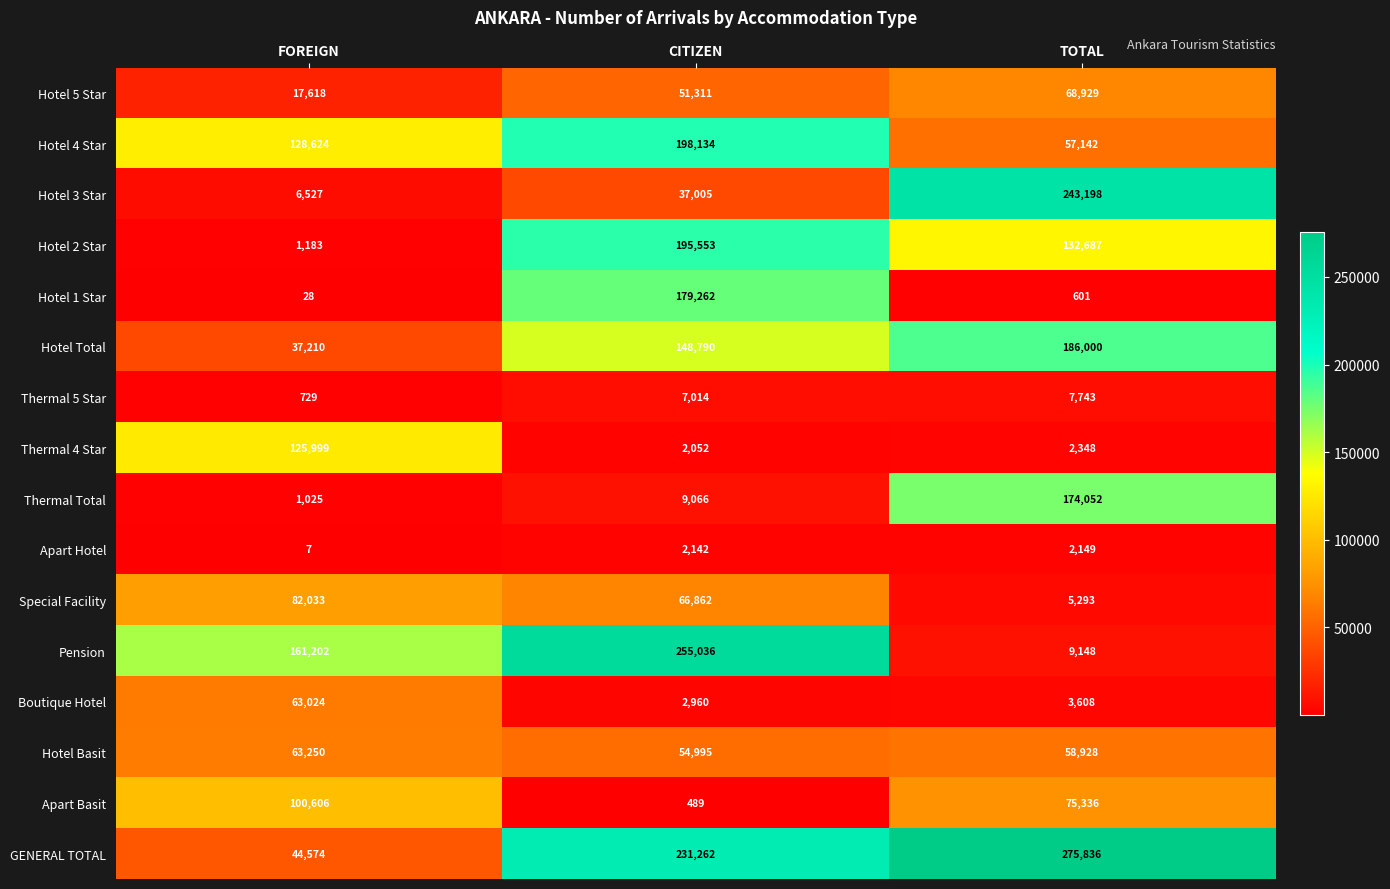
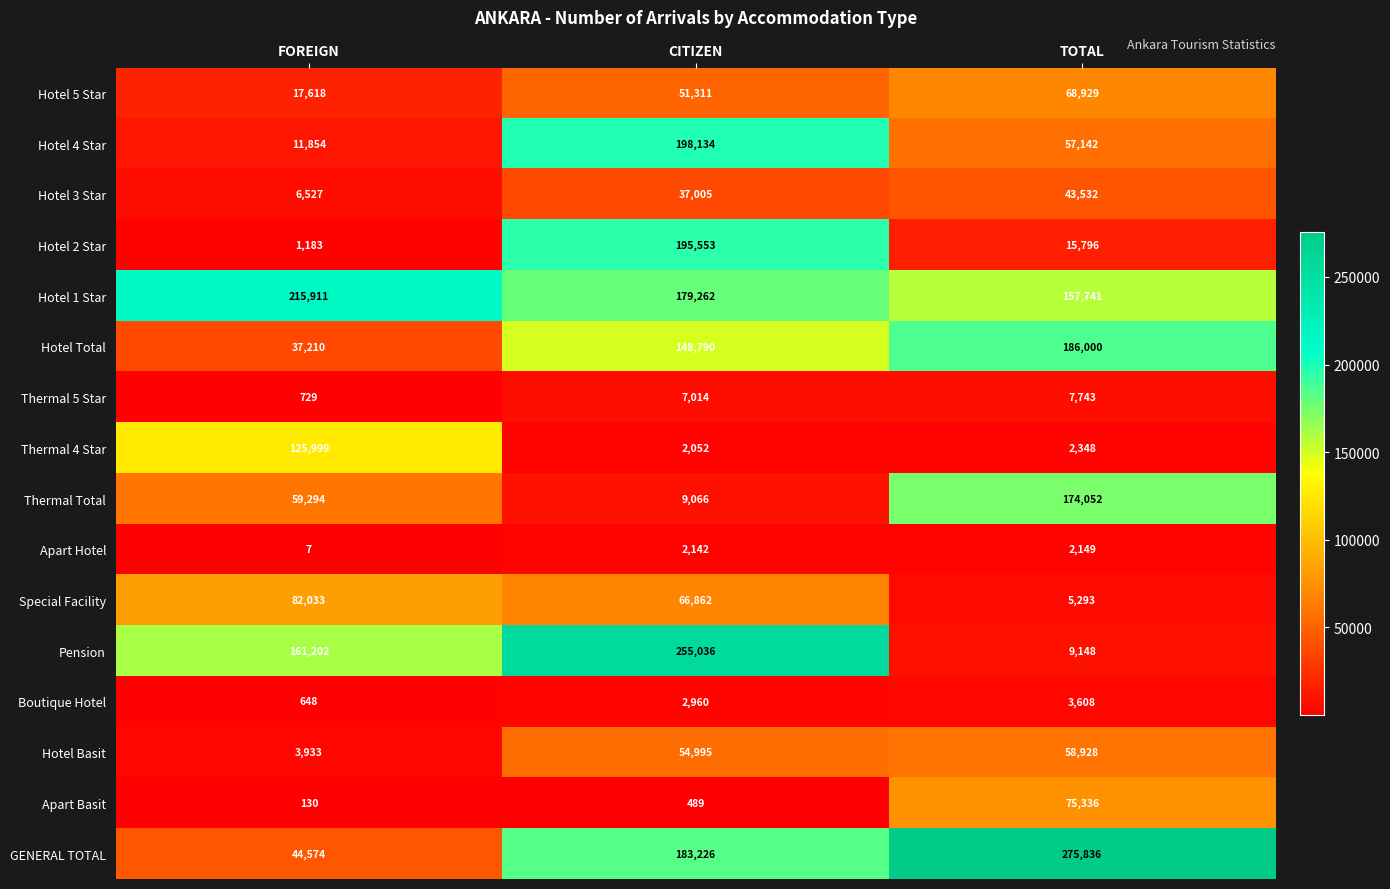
  {
    "Hotel 5 Star": {
      "FOREIGN": "17,618",
      "CITIZEN": "51,311",
      "TOTAL": "68,929"
    },
    "Hotel 4 Star": {
-     "FOREIGN": "128,624",
+     "FOREIGN": "11,854",
      "CITIZEN": "198,134",
      "TOTAL": "57,142"
    },
    "Hotel 3 Star": {
      "FOREIGN": "6,527",
      "CITIZEN": "37,005",
-     "TOTAL": "243,198"
+     "TOTAL": "43,532"
    },
    "Hotel 2 Star": {
      "FOREIGN": "1,183",
      "CITIZEN": "195,553",
-     "TOTAL": "132,687"
+     "TOTAL": "15,796"
    },
    "Hotel 1 Star": {
-     "FOREIGN": "28",
+     "FOREIGN": "215,911",
      "CITIZEN": "179,262",
-     "TOTAL": "601"
+     "TOTAL": "157,741"
    },
    "Hotel Total": {
      "FOREIGN": "37,210",
      "CITIZEN": "148,790",
      "TOTAL": "186,000"
    },
    "Thermal 5 Star": {
      "FOREIGN": "729",
      "CITIZEN": "7,014",
      "TOTAL": "7,743"
    },
    "Thermal 4 Star": {
      "FOREIGN": "125,999",
      "CITIZEN": "2,052",
      "TOTAL": "2,348"
    },
    "Thermal Total": {
-     "FOREIGN": "1,025",
+     "FOREIGN": "59,294",
      "CITIZEN": "9,066",
      "TOTAL": "174,052"
    },
    "Apart Hotel": {
      "FOREIGN": "7",
      "CITIZEN": "2,142",
      "TOTAL": "2,149"
    },
    "Special Facility": {
      "FOREIGN": "82,033",
      "CITIZEN": "66,862",
      "TOTAL": "5,293"
    },
    "Pension": {
      "FOREIGN": "161,202",
      "CITIZEN": "255,036",
      "TOTAL": "9,148"
    },
    "Boutique Hotel": {
-     "FOREIGN": "63,024",
+     "FOREIGN": "648",
      "CITIZEN": "2,960",
      "TOTAL": "3,608"
    },
    "Hotel Basit": {
-     "FOREIGN": "63,250",
+     "FOREIGN": "3,933",
      "CITIZEN": "54,995",
      "TOTAL": "58,928"
    },
    "Apart Basit": {
-     "FOREIGN": "100,606",
+     "FOREIGN": "130",
      "CITIZEN": "489",
      "TOTAL": "75,336"
    },
    "GENERAL TOTAL": {
      "FOREIGN": "44,574",
-     "CITIZEN": "231,262",
+     "CITIZEN": "183,226",
      "TOTAL": "275,836"
    }
  }
